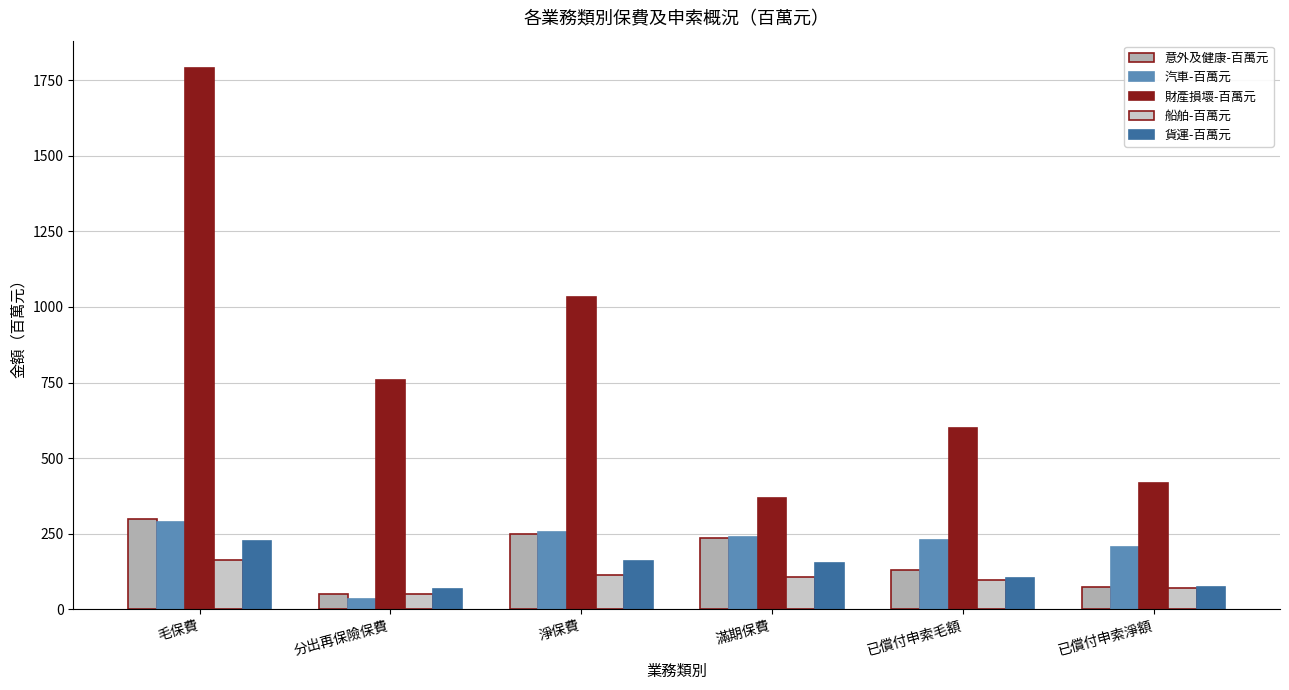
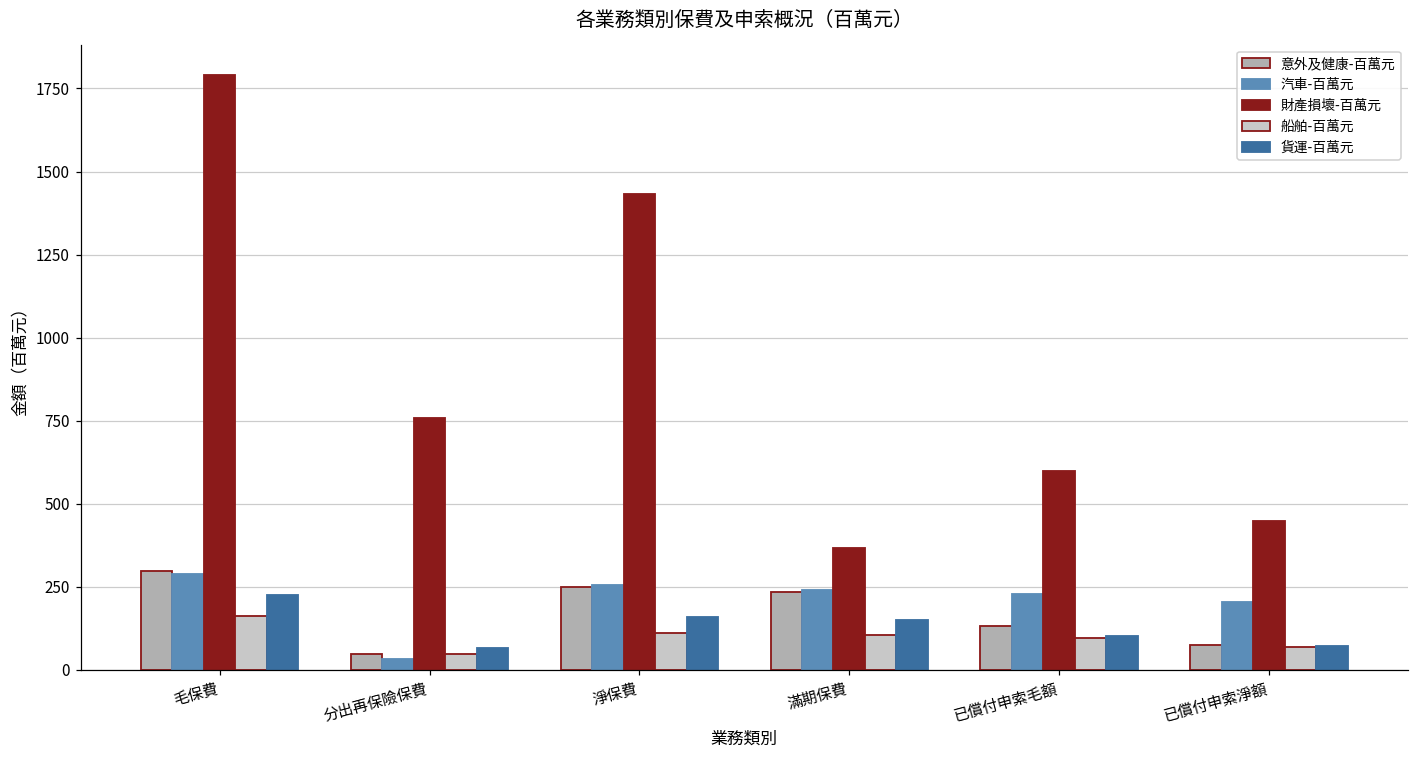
  {
    "財產損壞-百萬元": {
      "毛保費": 1790,
      "分出再保險保費": 760,
-     "淨保費": 1030,
+     "淨保費": 1430,
      "滿期保費": 370,
      "已償付申索毛額": 600,
-     "已償付申索淨額": 420
+     "已償付申索淨額": 450
    }
  }
